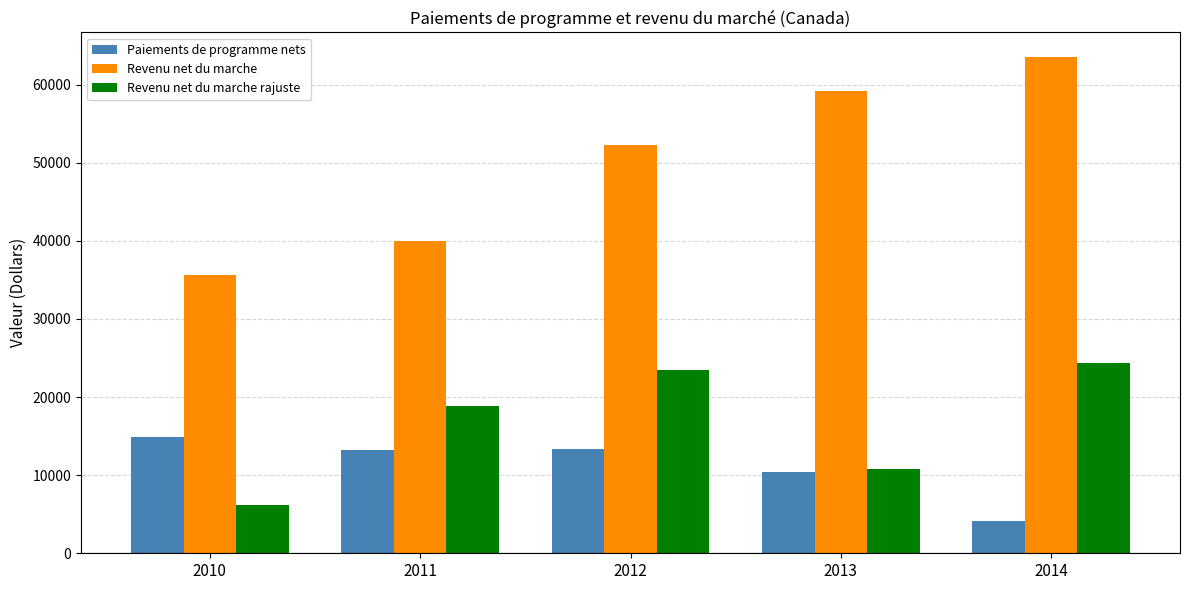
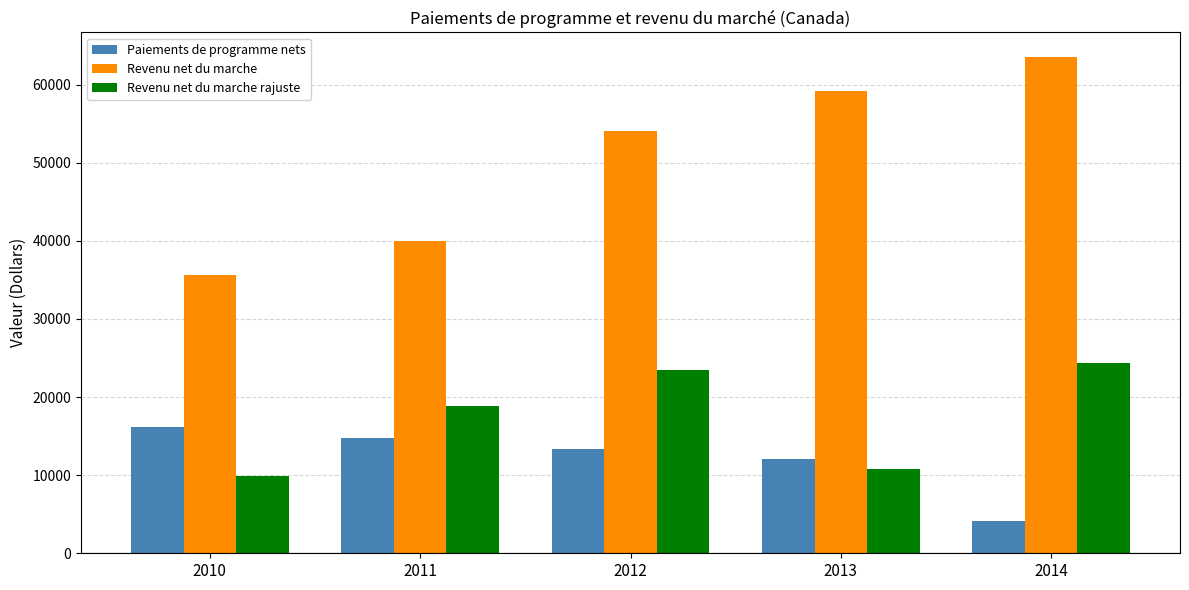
  {
    "Paiements de programme nets": {
-     "2010": 15000,
-     "2011": 13000,
+     "2010": 16000,
+     "2011": 15000,
      "2012": 13000,
-     "2013": 10000,
+     "2013": 12000,
      "2014": 4000
    },
    "Revenu net du marche": {
      "2010": 36000,
      "2011": 40000,
-     "2012": 52000,
+     "2012": 54000,
      "2013": 59000,
      "2014": 63000
    },
    "Revenu net du marche rajuste": {
-     "2010": 6000,
+     "2010": 10000,
      "2011": 19000,
      "2012": 23000,
      "2013": 11000,
      "2014": 24000
    }
  }
